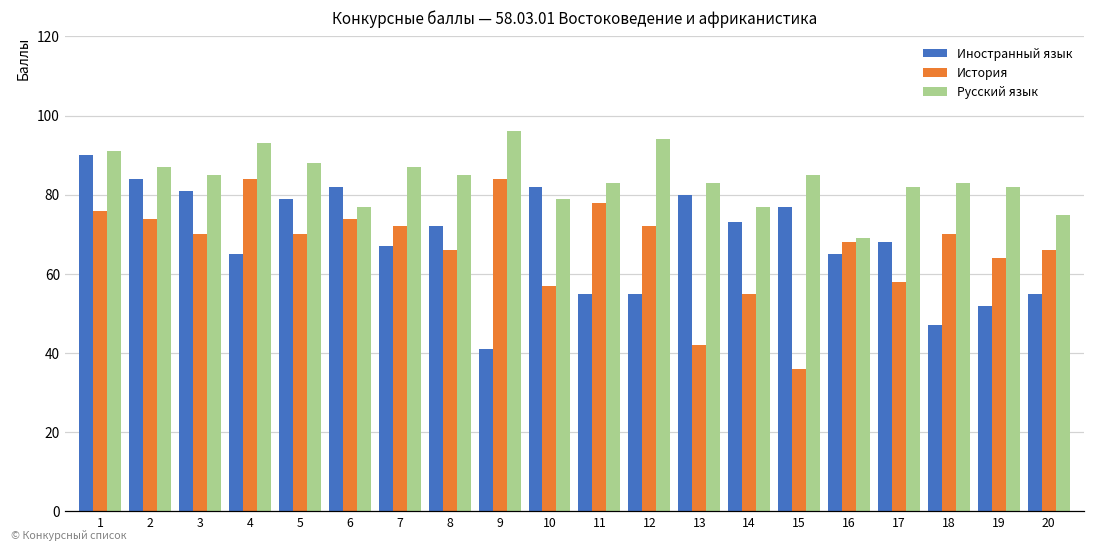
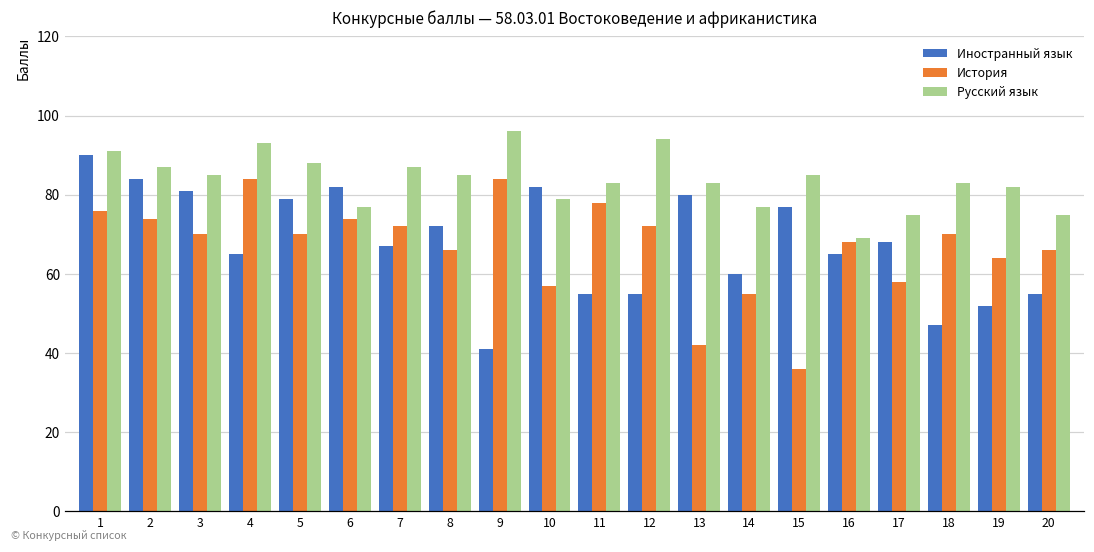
  {
    "Иностранный язык": {
      "1": 90,
      "2": 84,
      "3": 81,
      "4": 65,
      "5": 79,
      "6": 82,
      "7": 67,
      "8": 72,
      "9": 41,
      "10": 82,
      "11": 55,
      "12": 55,
      "13": 80,
-     "14": 73,
+     "14": 60,
      "15": 77,
      "16": 65,
      "17": 68,
      "18": 47,
      "19": 52,
      "20": 55
    },
    "История": {
      "1": 76,
      "2": 74,
      "3": 70,
      "4": 84,
      "5": 70,
      "6": 74,
      "7": 72,
      "8": 66,
      "9": 84,
      "10": 57,
      "11": 78,
      "12": 72,
      "13": 42,
      "14": 55,
      "15": 36,
      "16": 68,
      "17": 58,
      "18": 70,
      "19": 64,
      "20": 66
    },
    "Русский язык": {
      "1": 91,
      "2": 87,
      "3": 85,
      "4": 93,
      "5": 88,
      "6": 77,
      "7": 87,
      "8": 85,
      "9": 96,
      "10": 79,
      "11": 83,
      "12": 94,
      "13": 83,
      "14": 77,
      "15": 85,
      "16": 69,
-     "17": 82,
+     "17": 75,
      "18": 83,
      "19": 82,
      "20": 75
    }
  }
